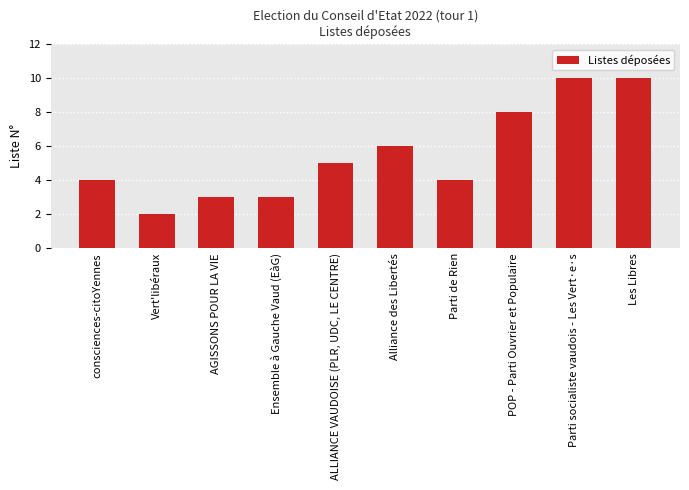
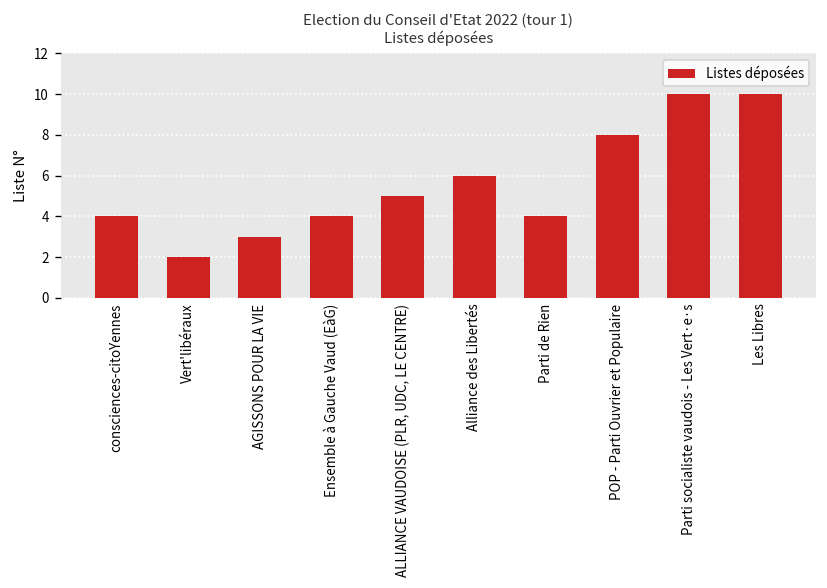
  {
    "consciences-citoYennes": 4,
    "Vert'libéraux": 2,
    "AGISSONS POUR LA VIE": 3,
-   "Ensemble à Gauche Vaud (EàG)": 3,
+   "Ensemble à Gauche Vaud (EàG)": 4,
    "ALLIANCE VAUDOISE (PLR, UDC, LE CENTRE)": 5,
    "Alliance des Libertés": 6,
    "Parti de Rien": 4,
    "POP - Parti Ouvrier et Populaire": 8,
    "Parti socialiste vaudois - Les Vert·e·s": 10,
    "Les Libres": 10
  }
